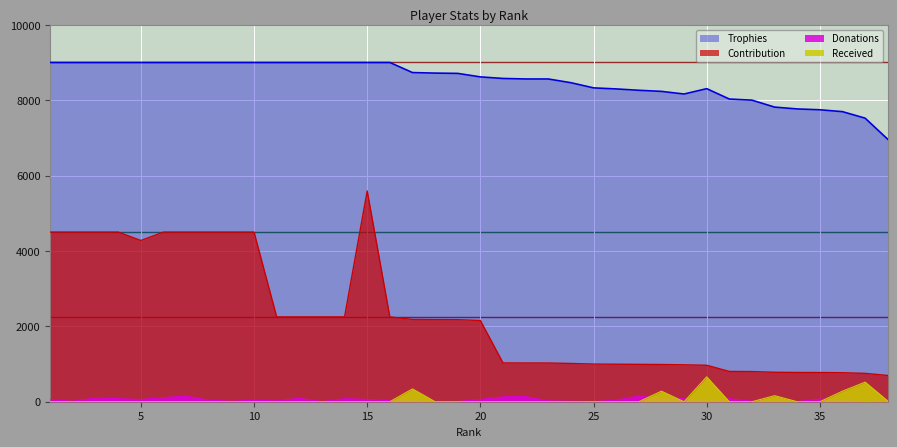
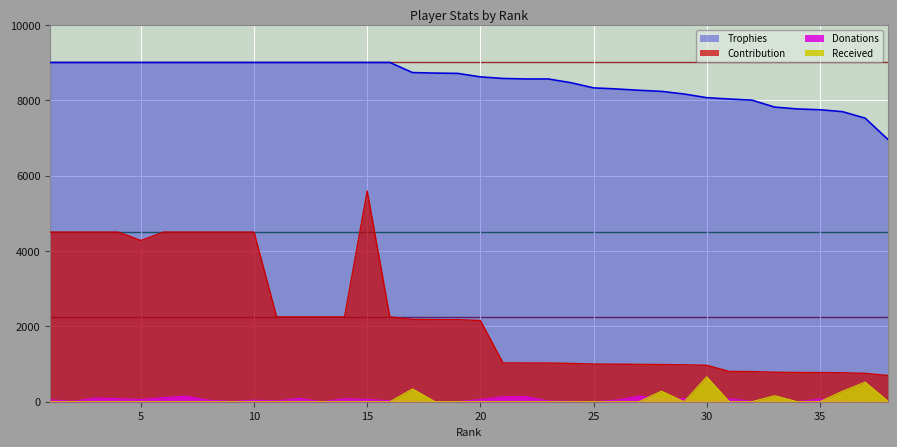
  {
    "Trophies": {
      "5": 9000,
      "10": 9000,
      "15": 9000,
      "20": 8600,
      "25": 8300,
-     "30": 8300,
+     "30": 8100,
      "35": 7700
    },
    "Contribution": {
      "5": 4300,
      "10": 4500,
      "15": 5600,
      "20": 2200,
      "25": 1000,
      "30": 1000,
      "35": 800
    },
    "Donations": {
      "30": 0,
      "35": 100
    },
    "Received": {
      "30": 700,
      "35": 0
    }
  }
